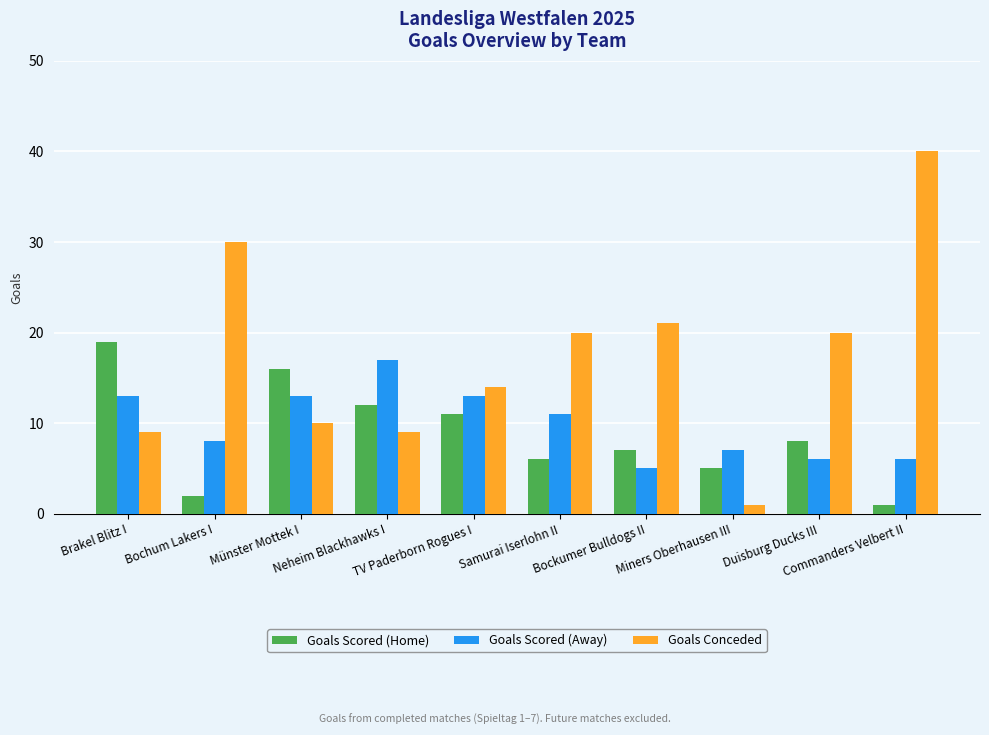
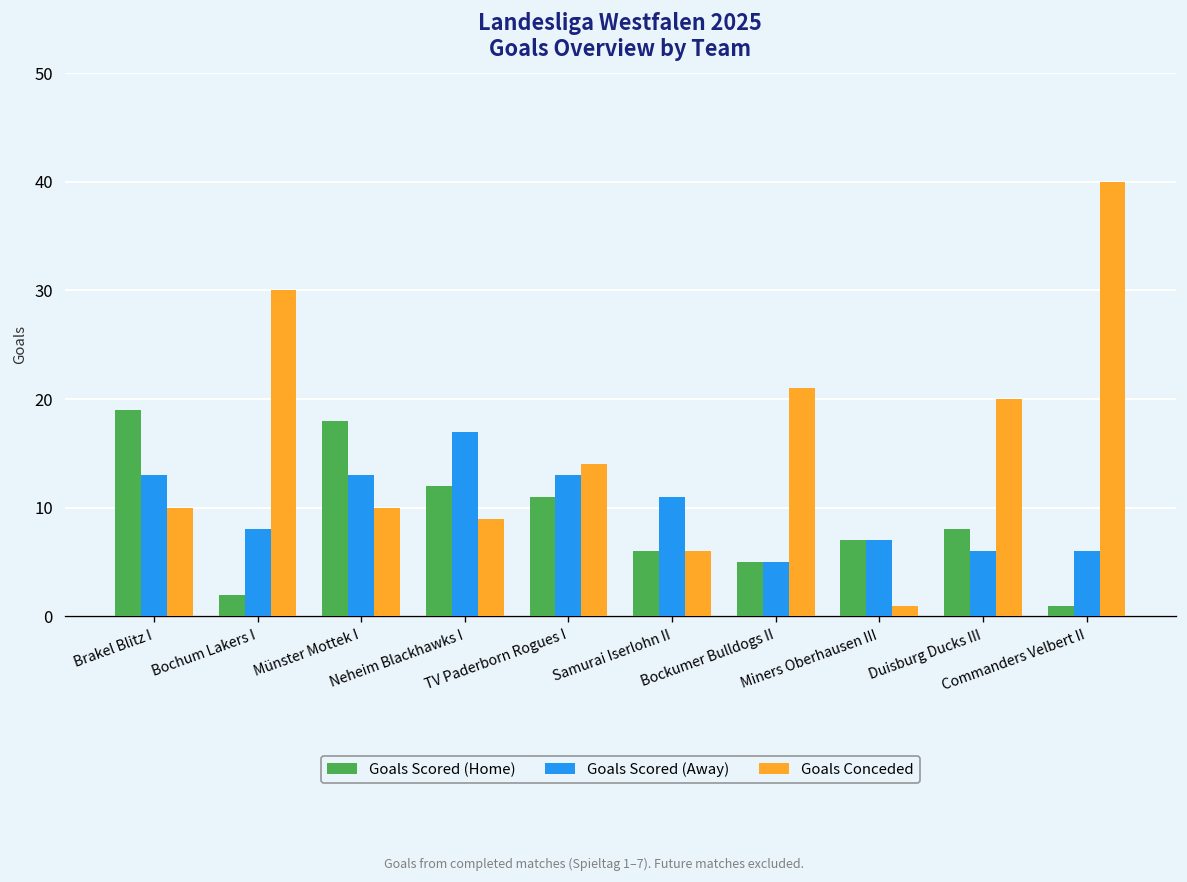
  {
    "Goals Scored (Home)": {
      "Brakel Blitz I": 19,
      "Bochum Lakers I": 2,
-     "Münster Mottek I": 16,
+     "Münster Mottek I": 18,
      "Neheim Blackhawks I": 12,
      "TV Paderborn Rogues I": 11,
      "Samurai Iserlohn II": 6,
-     "Bockumer Bulldogs II": 7,
-     "Miners Oberhausen III": 5,
+     "Bockumer Bulldogs II": 5,
+     "Miners Oberhausen III": 7,
      "Duisburg Ducks III": 8,
      "Commanders Velbert II": 1
    },
    "Goals Scored (Away)": {
      "Brakel Blitz I": 13,
      "Bochum Lakers I": 8,
      "Münster Mottek I": 13,
      "Neheim Blackhawks I": 17,
      "TV Paderborn Rogues I": 13,
      "Samurai Iserlohn II": 11,
      "Bockumer Bulldogs II": 5,
      "Miners Oberhausen III": 7,
      "Duisburg Ducks III": 6,
      "Commanders Velbert II": 6
    },
    "Goals Conceded": {
-     "Brakel Blitz I": 9,
+     "Brakel Blitz I": 10,
      "Bochum Lakers I": 30,
      "Münster Mottek I": 10,
      "Neheim Blackhawks I": 9,
      "TV Paderborn Rogues I": 14,
-     "Samurai Iserlohn II": 20,
+     "Samurai Iserlohn II": 6,
      "Bockumer Bulldogs II": 21,
      "Miners Oberhausen III": 1,
      "Duisburg Ducks III": 20,
      "Commanders Velbert II": 40
    }
  }
